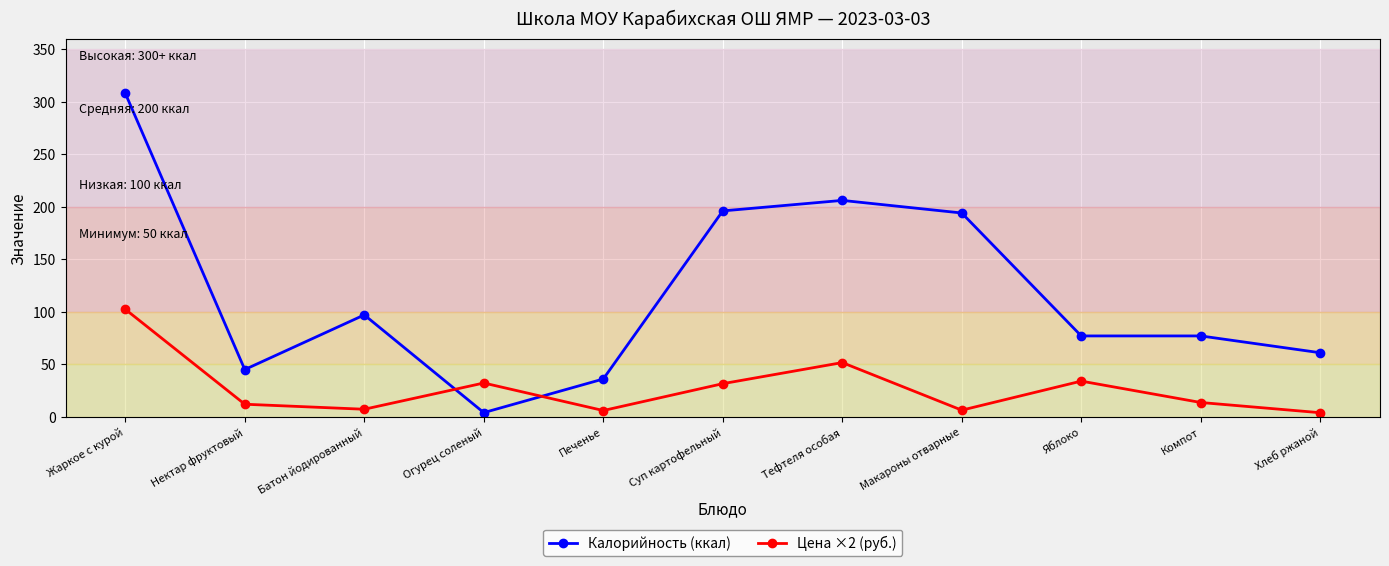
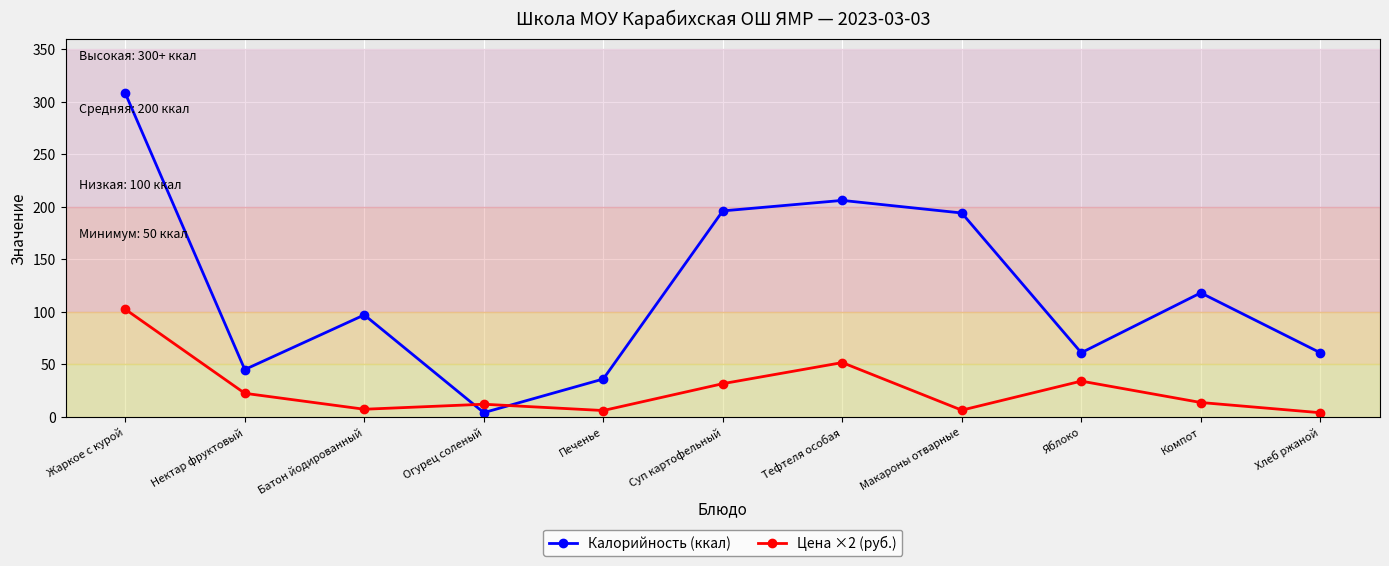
  {
    "Калорийность (ккал)": {
      "Нектар фруктовый": 45,
      "Батон йодированный": 97,
      "Огурец соленый": 4,
      "Печенье": 36,
      "Суп картофельный": 196,
      "Тефтеля особая": 206,
      "Макароны отварные": 194,
-     "Яблоко": 77,
-     "Компот": 77,
+     "Яблоко": 61,
+     "Компот": 118,
      "Хлеб ржаной": 61
    },
    "Цена ×2 (руб.)": {
      "Жаркое с курой": 102,
-     "Нектар фруктовый": 12,
+     "Нектар фруктовый": 22,
      "Батон йодированный": 7,
-     "Огурец соленый": 32,
+     "Огурец соленый": 12,
      "Печенье": 6,
      "Суп картофельный": 32,
      "Тефтеля особая": 52,
      "Макароны отварные": 6,
      "Яблоко": 34,
      "Компот": 14,
      "Хлеб ржаной": 4
    }
  }
